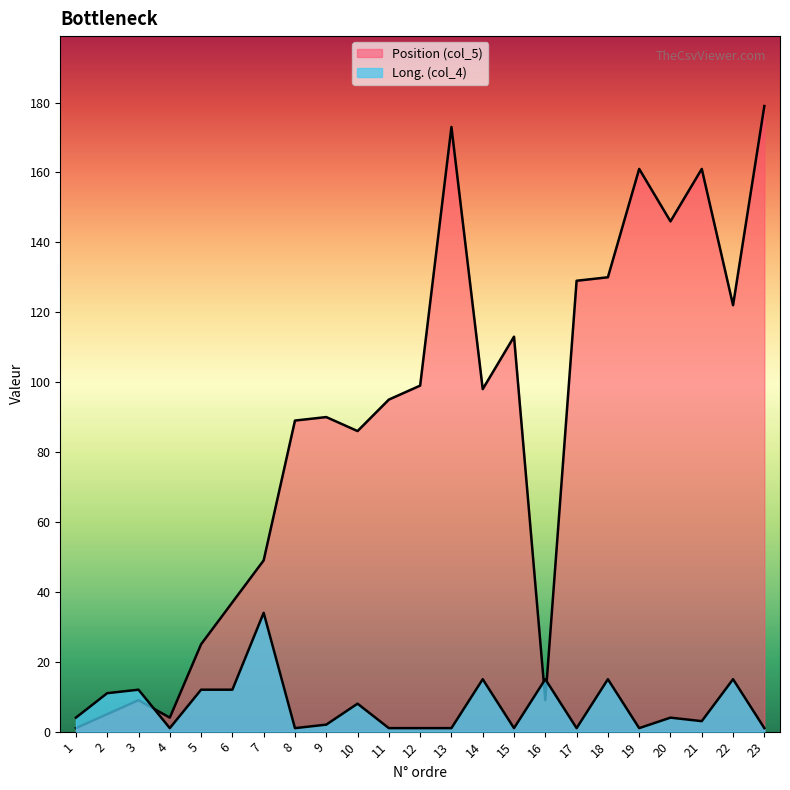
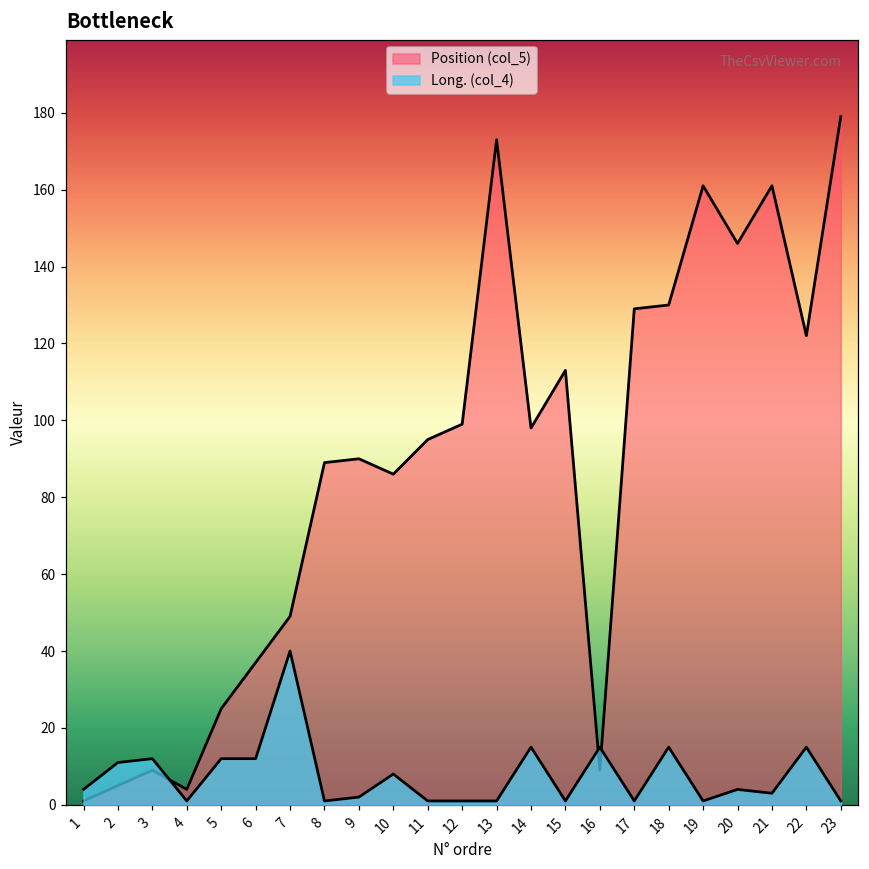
  {
    "Position (col_5)": {
      "1": 1,
      "2": 5,
      "3": 9,
      "4": 4,
      "5": 25,
      "6": 37,
      "7": 49,
      "8": 89,
      "9": 90,
      "10": 86,
      "11": 95,
      "12": 99,
      "13": 173,
      "14": 98,
      "15": 113,
      "16": 9,
      "17": 129,
      "18": 130,
      "19": 161,
      "20": 146,
      "21": 161,
      "22": 122,
      "23": 179
    },
    "Long. (col_4)": {
      "1": 4,
      "2": 11,
      "3": 12,
      "4": 1,
      "5": 12,
      "6": 12,
-     "7": 34,
+     "7": 40,
      "8": 1,
      "9": 2,
      "10": 8,
      "11": 1,
      "12": 1,
      "13": 1,
      "14": 15,
      "15": 1,
      "16": 15,
      "17": 1,
      "18": 15,
      "19": 1,
      "20": 4,
      "21": 3,
      "22": 15,
      "23": 1
    }
  }
